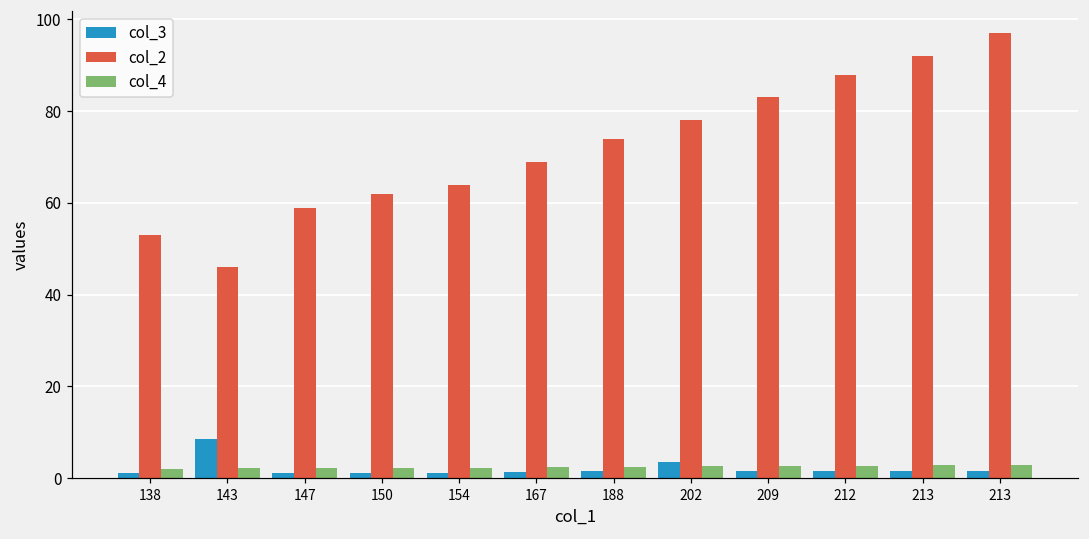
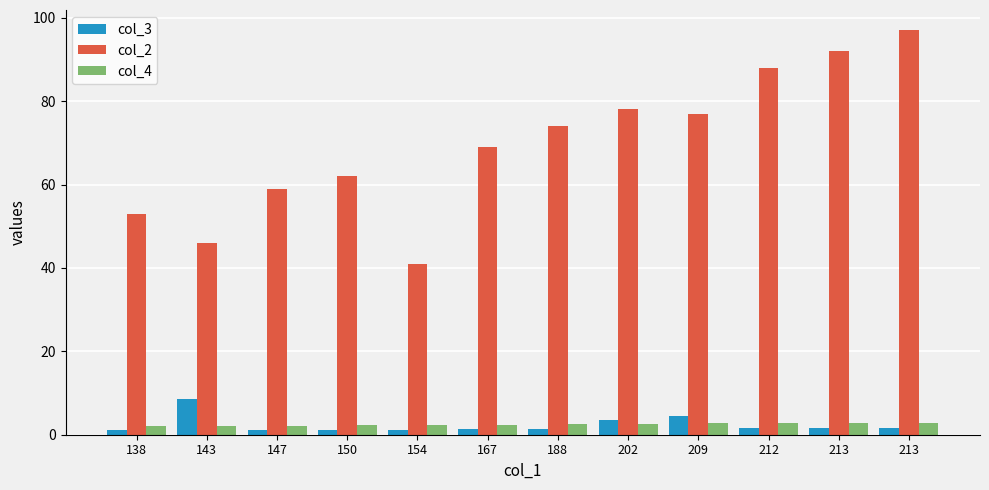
  {
    "col_3": {
      "138": 1,
      "143": 9,
      "147": 1,
      "150": 1,
      "154": 1,
      "167": 1,
      "188": 1,
      "202": 4,
-     "209": 2,
+     "209": 5,
      "212": 2
    },
    "col_2": {
      "138": 53,
      "143": 46,
      "147": 59,
      "150": 62,
-     "154": 64,
+     "154": 41,
      "167": 69,
      "188": 74,
      "202": 78,
-     "209": 83,
+     "209": 77,
      "212": 88
    },
    "col_4": {
      "138": 2,
      "143": 2,
      "147": 2,
      "150": 2,
      "154": 2,
      "167": 2,
      "188": 3,
      "202": 3,
      "209": 3,
      "212": 3
    }
  }
